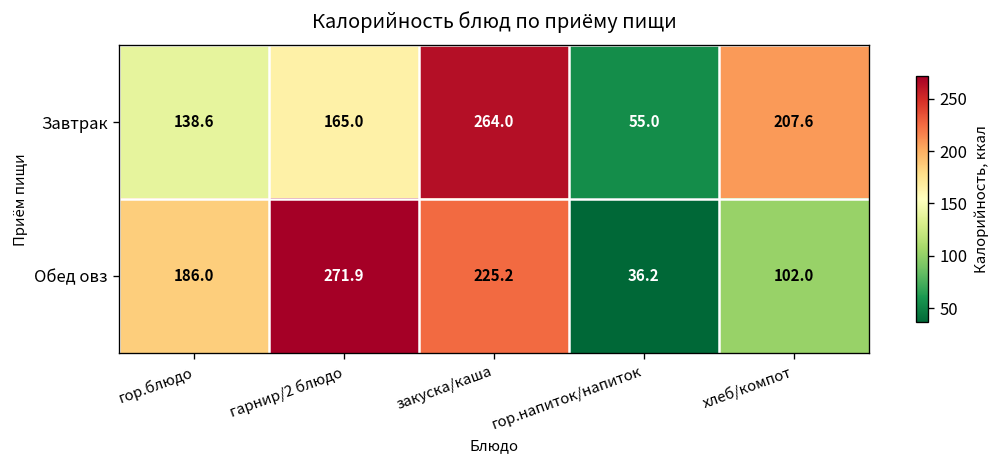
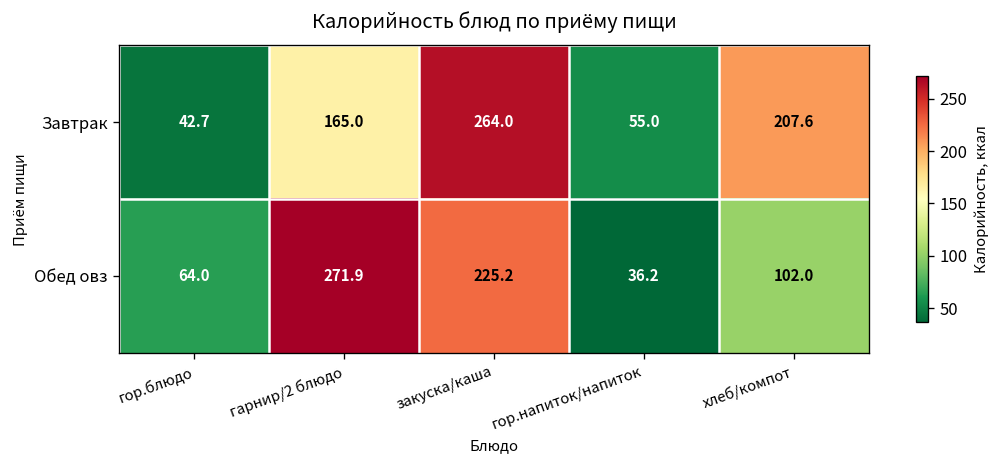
  {
    "Завтрак": {
-     "гор.блюдо": 138.6,
+     "гор.блюдо": 42.7,
      "гарнир/2 блюдо": 165.0,
      "закуска/каша": 264.0,
      "гор.напиток/напиток": 55.0,
      "хлеб/компот": 207.6
    },
    "Обед овз": {
-     "гор.блюдо": 186.0,
+     "гор.блюдо": 64.0,
      "гарнир/2 блюдо": 271.9,
      "закуска/каша": 225.2,
      "гор.напиток/напиток": 36.2,
      "хлеб/компот": 102.0
    }
  }
